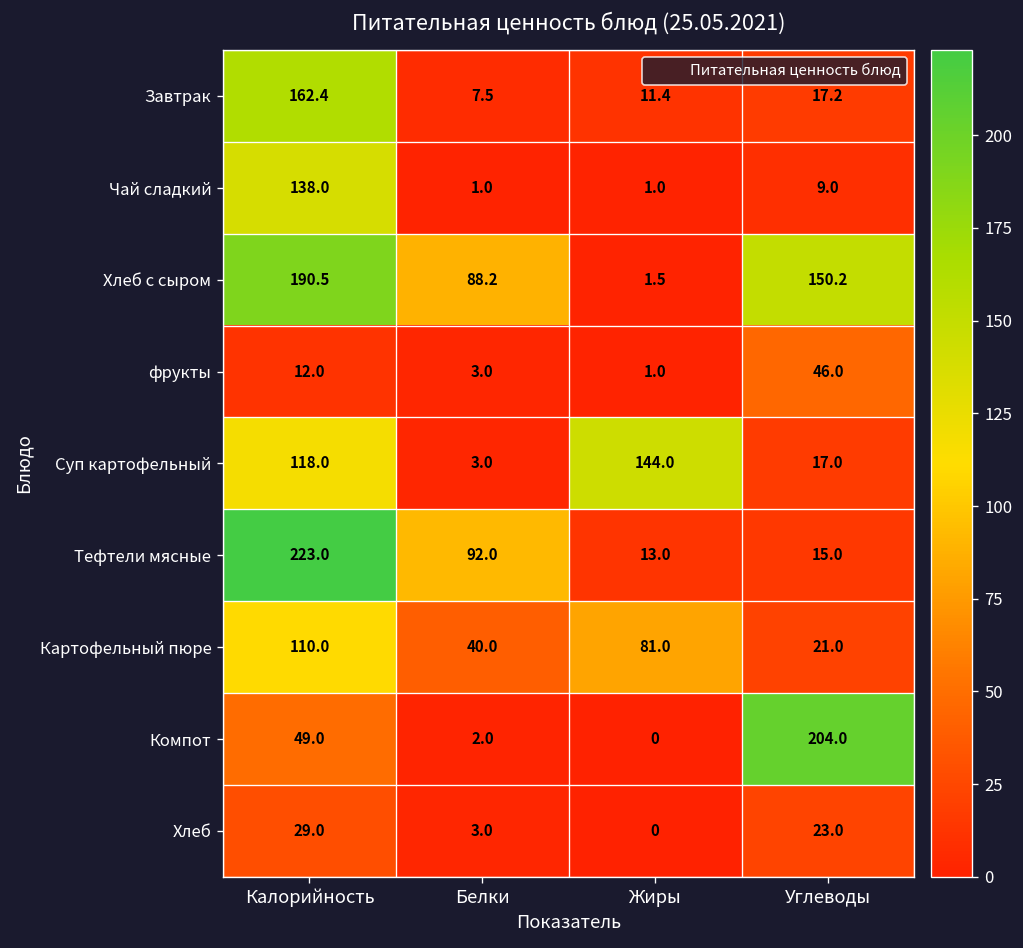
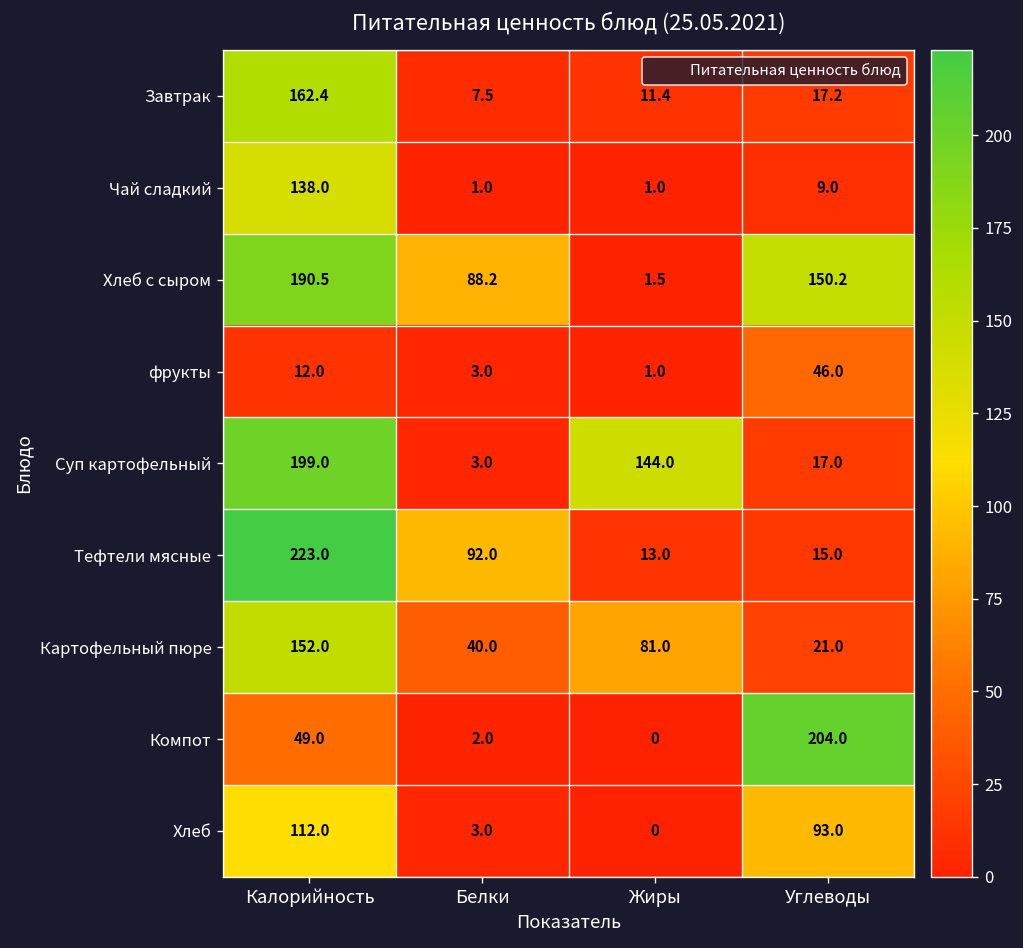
  {
    "Завтрак": {
      "Калорийность": 162.4,
      "Белки": 7.5,
      "Жиры": 11.4,
      "Углеводы": 17.2
    },
    "Чай сладкий": {
      "Калорийность": 138.0,
      "Белки": 1.0,
      "Жиры": 1.0,
      "Углеводы": 9.0
    },
    "Хлеб с сыром": {
      "Калорийность": 190.5,
      "Белки": 88.2,
      "Жиры": 1.5,
      "Углеводы": 150.2
    },
    "фрукты": {
      "Калорийность": 12.0,
      "Белки": 3.0,
      "Жиры": 1.0,
      "Углеводы": 46.0
    },
    "Суп картофельный": {
-     "Калорийность": 118.0,
+     "Калорийность": 199.0,
      "Белки": 3.0,
      "Жиры": 144.0,
      "Углеводы": 17.0
    },
    "Тефтели мясные": {
      "Калорийность": 223.0,
      "Белки": 92.0,
      "Жиры": 13.0,
      "Углеводы": 15.0
    },
    "Картофельный пюре": {
-     "Калорийность": 110.0,
+     "Калорийность": 152.0,
      "Белки": 40.0,
      "Жиры": 81.0,
      "Углеводы": 21.0
    },
    "Компот": {
      "Калорийность": 49.0,
      "Белки": 2.0,
      "Жиры": 0,
      "Углеводы": 204.0
    },
    "Хлеб": {
-     "Калорийность": 29.0,
+     "Калорийность": 112.0,
      "Белки": 3.0,
      "Жиры": 0,
-     "Углеводы": 23.0
+     "Углеводы": 93.0
    }
  }
